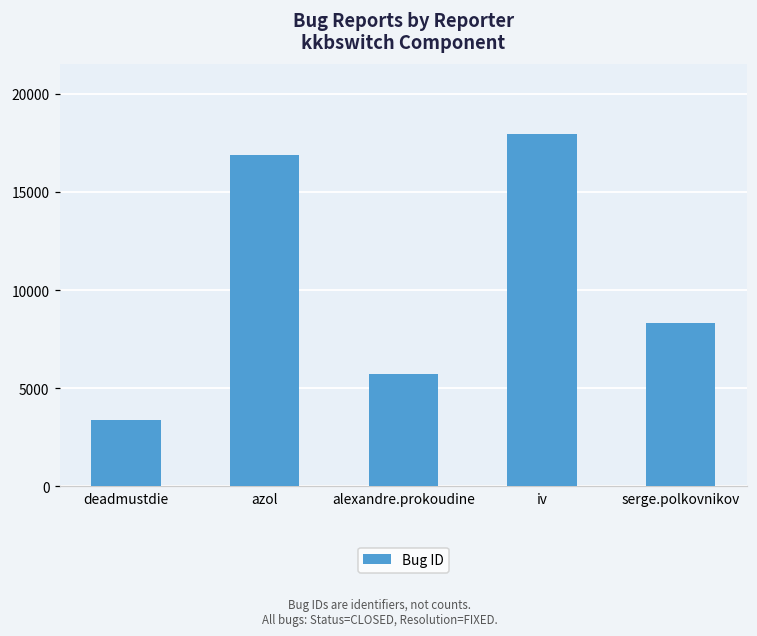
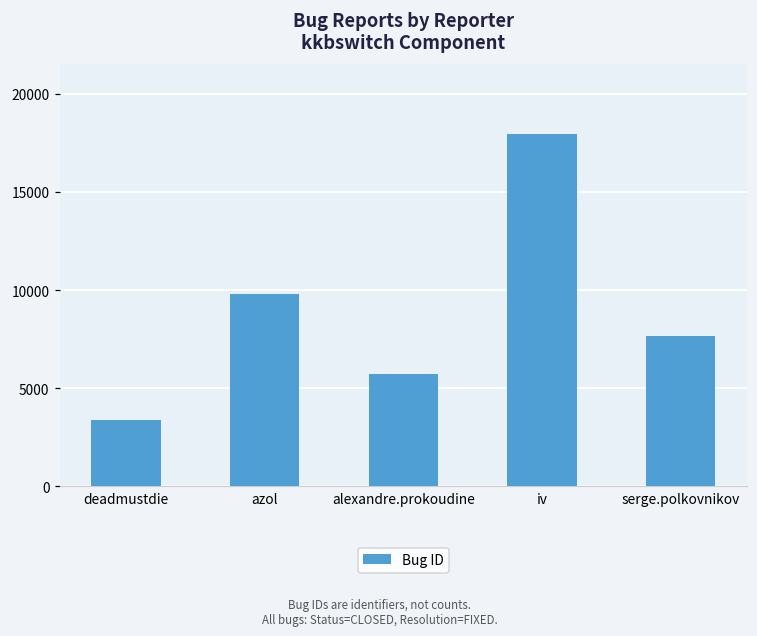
  {
    "deadmustdie": 3400,
-   "azol": 16900,
+   "azol": 9800,
    "alexandre.prokoudine": 5800,
    "iv": 17900,
-   "serge.polkovnikov": 8300
+   "serge.polkovnikov": 7700
  }
